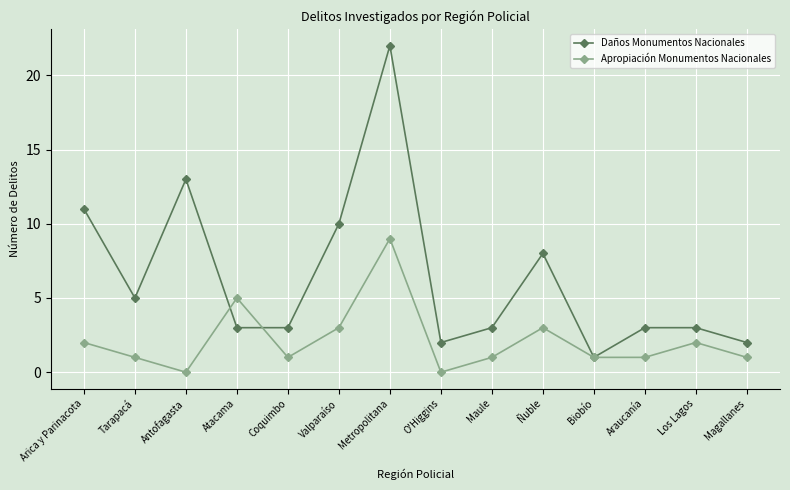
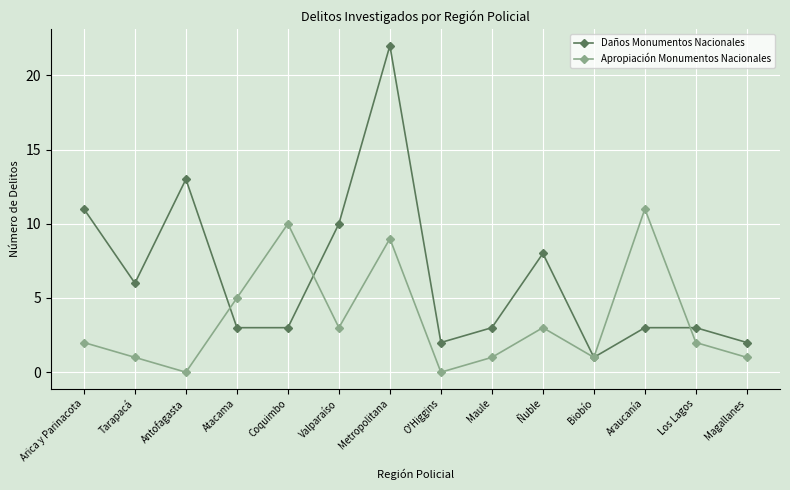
  {
    "Daños Monumentos Nacionales": {
      "Arica y Parinacota": 11,
-     "Tarapacá": 5,
+     "Tarapacá": 6,
      "Antofagasta": 13,
      "Atacama": 3,
      "Coquimbo": 3,
      "Valparaíso": 10,
      "Metropolitana": 22,
      "O'Higgins": 2,
      "Maule": 3,
      "Ñuble": 8,
      "Araucanía": 3,
      "Los Lagos": 3,
      "Magallanes": 2
    },
    "Apropiación Monumentos Nacionales": {
      "Arica y Parinacota": 2,
      "Tarapacá": 1,
      "Antofagasta": 0,
      "Atacama": 5,
-     "Coquimbo": 1,
+     "Coquimbo": 10,
      "Valparaíso": 3,
      "Metropolitana": 9,
      "O'Higgins": 0,
      "Maule": 1,
      "Ñuble": 3,
-     "Araucanía": 1,
+     "Araucanía": 11,
      "Los Lagos": 2,
      "Magallanes": 1
    }
  }
